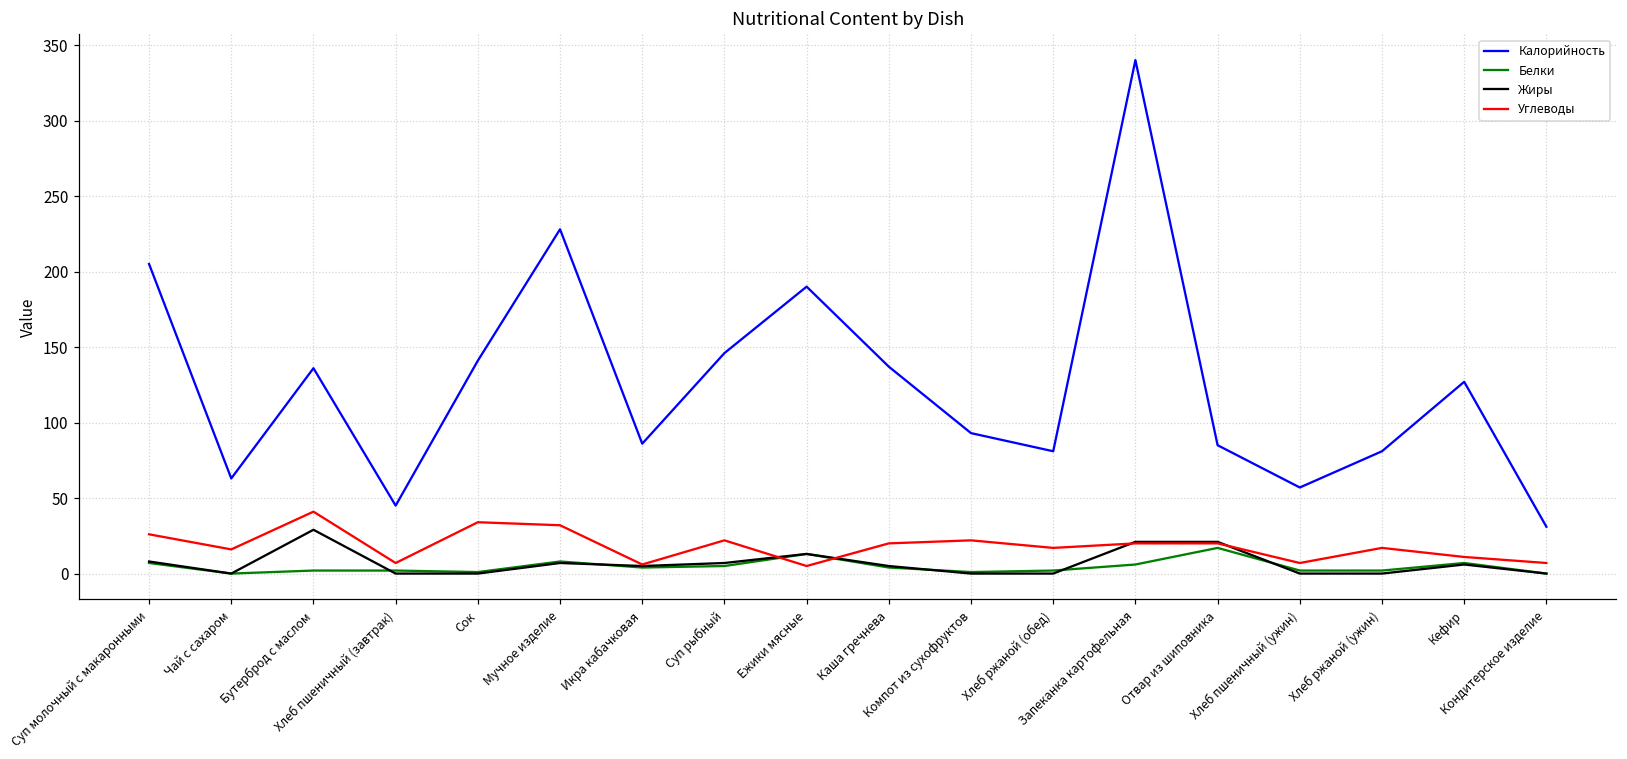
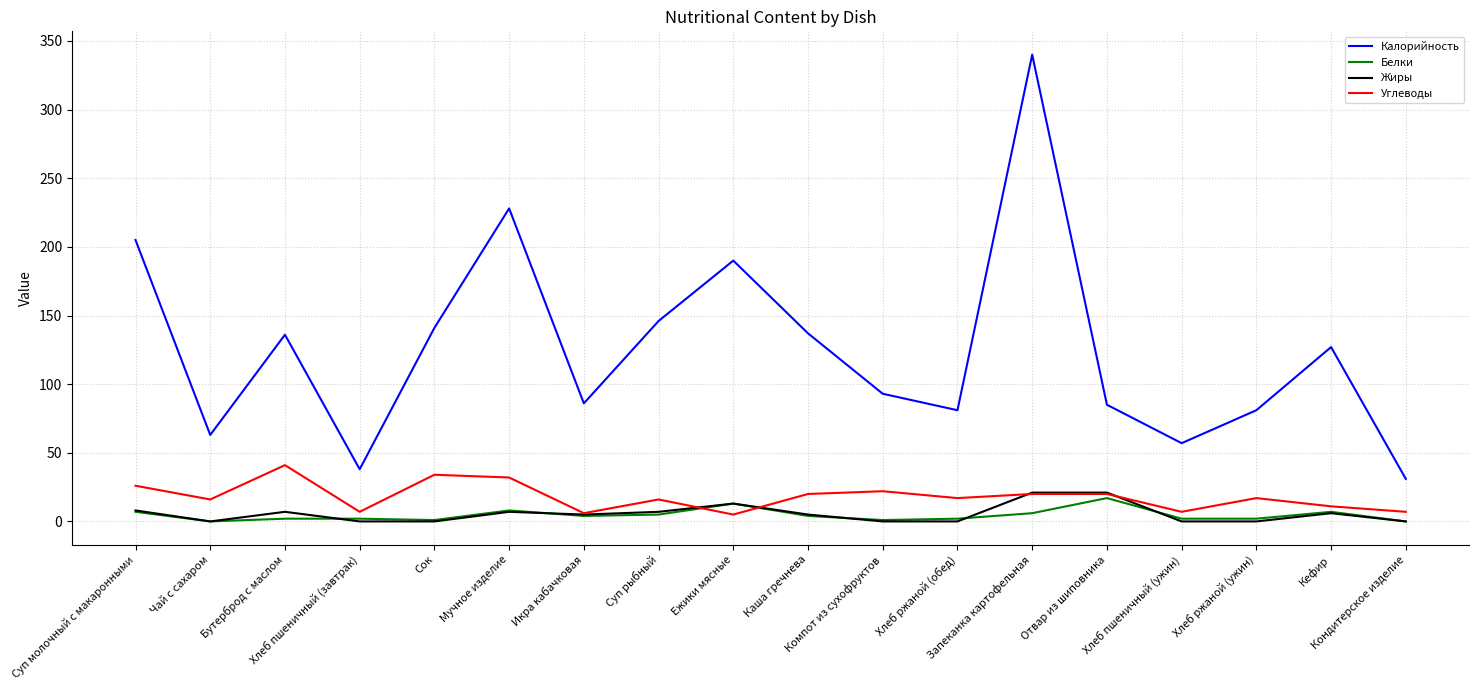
  {
    "Калорийность": {
      "Суп молочный с макаронными": 205,
      "Чай с сахаром": 63,
      "Бутерброд с маслом": 136,
-     "Хлеб пшеничный (завтрак)": 45,
+     "Хлеб пшеничный (завтрак)": 38,
      "Сок": 141,
      "Мучное изделие": 228,
      "Икра кабачковая": 86,
      "Суп рыбный": 146,
      "Ежики мясные": 190,
      "Каша гречнева": 137,
      "Компот из сухофруктов": 93,
      "Хлеб ржаной (обед)": 81,
      "Запеканка картофельная": 340,
      "Отвар из шиповника": 85,
      "Хлеб пшеничный (ужин)": 57,
      "Хлеб ржаной (ужин)": 81,
      "Кефир": 127,
      "Кондитерское изделие": 31
    },
    "Белки": {
      "Бутерброд с маслом": 2,
      "Хлеб пшеничный (завтрак)": 2,
      "Суп рыбный": 5,
      "Хлеб ржаной (обед)": 2,
      "Запеканка картофельная": 6,
      "Отвар из шиповника": 17,
      "Хлеб пшеничный (ужин)": 2,
      "Хлеб ржаной (ужин)": 2
    },
    "Жиры": {
-     "Бутерброд с маслом": 29,
+     "Бутерброд с маслом": 7,
      "Хлеб пшеничный (завтрак)": 0,
      "Суп рыбный": 7,
      "Хлеб ржаной (обед)": 0,
      "Хлеб пшеничный (ужин)": 0,
      "Хлеб ржаной (ужин)": 0
    },
    "Углеводы": {
      "Суп молочный с макаронными": 26,
      "Чай с сахаром": 16,
      "Бутерброд с маслом": 41,
      "Хлеб пшеничный (завтрак)": 7,
      "Сок": 34,
      "Мучное изделие": 32,
-     "Суп рыбный": 22,
+     "Суп рыбный": 16,
      "Ежики мясные": 5,
      "Каша гречнева": 20,
      "Компот из сухофруктов": 22,
      "Хлеб ржаной (обед)": 17,
      "Хлеб пшеничный (ужин)": 7,
      "Хлеб ржаной (ужин)": 17,
      "Кефир": 11,
      "Кондитерское изделие": 7
    }
  }
